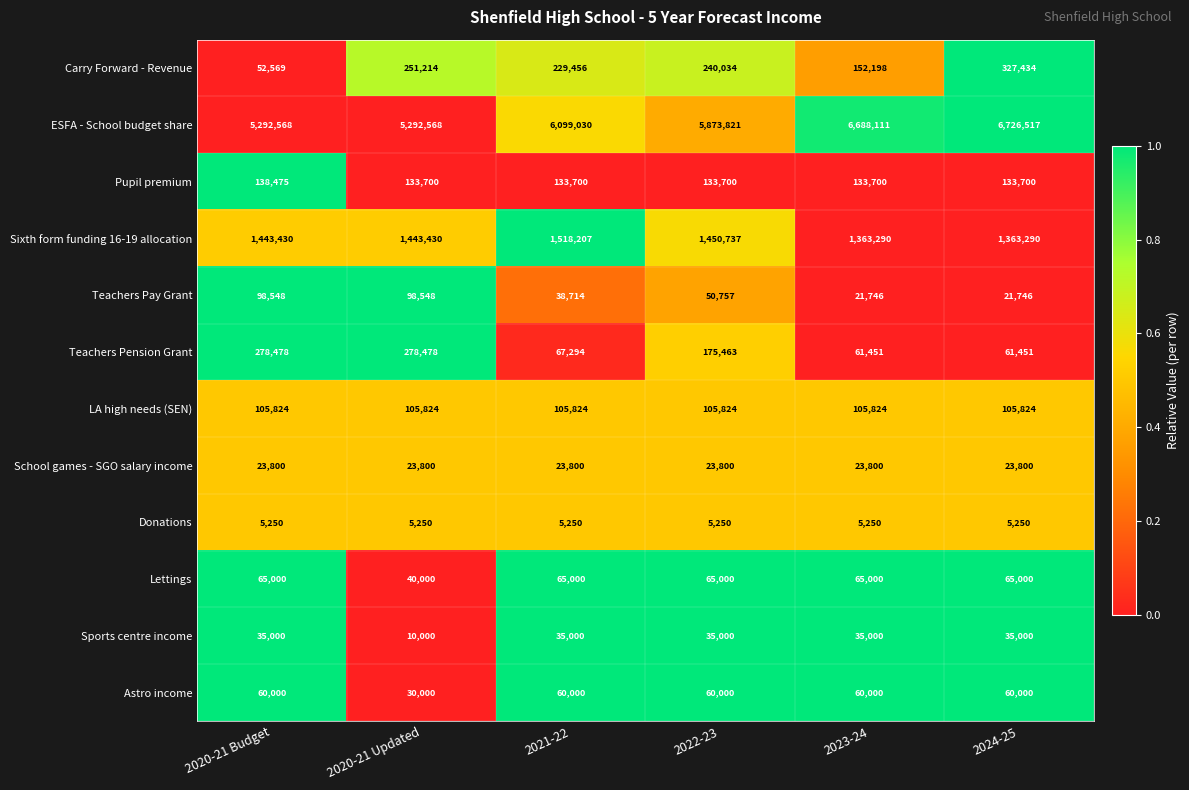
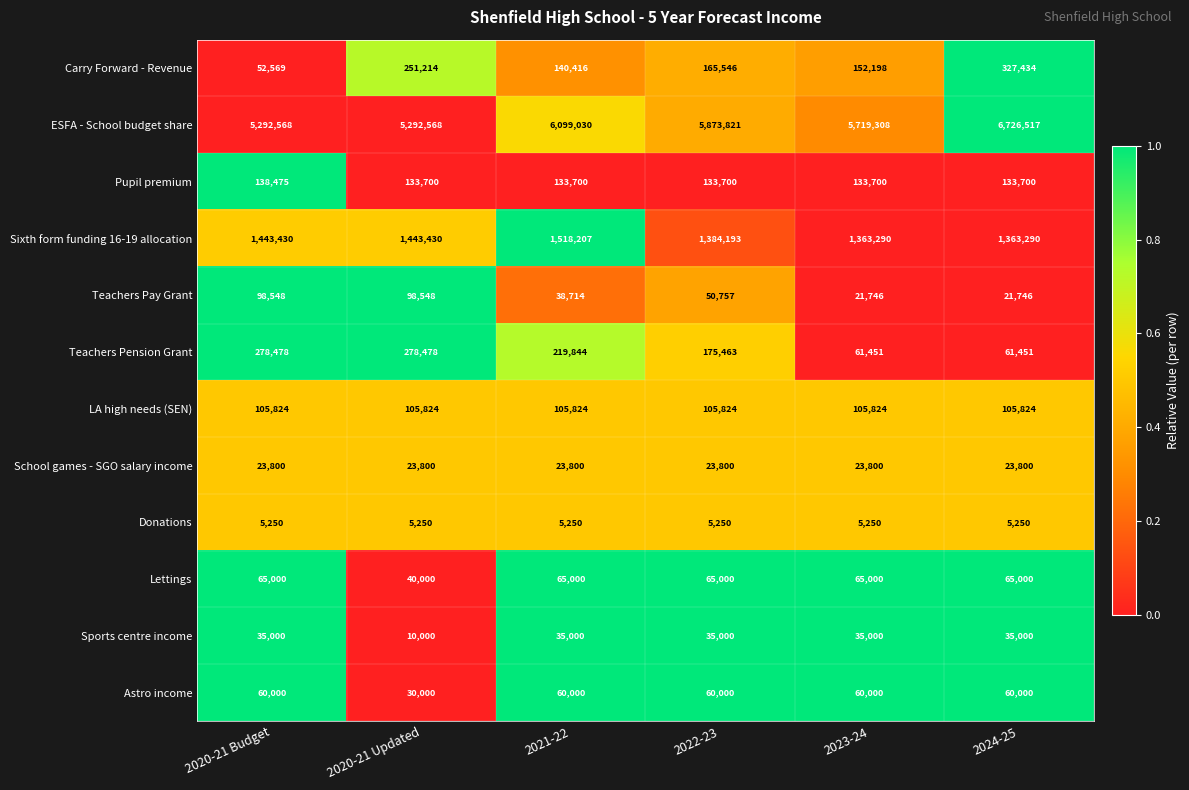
  {
    "Carry Forward - Revenue": {
      "2020-21 Budget": "52,569",
      "2020-21 Updated": "251,214",
-     "2021-22": "229,456",
-     "2022-23": "240,034",
+     "2021-22": "140,416",
+     "2022-23": "165,546",
      "2023-24": "152,198",
      "2024-25": "327,434"
    },
    "ESFA - School budget share": {
      "2020-21 Budget": "5,292,568",
      "2020-21 Updated": "5,292,568",
      "2021-22": "6,099,030",
      "2022-23": "5,873,821",
-     "2023-24": "6,688,111",
+     "2023-24": "5,719,308",
      "2024-25": "6,726,517"
    },
    "Pupil premium": {
      "2020-21 Budget": "138,475",
      "2020-21 Updated": "133,700",
      "2021-22": "133,700",
      "2022-23": "133,700",
      "2023-24": "133,700",
      "2024-25": "133,700"
    },
    "Sixth form funding 16-19 allocation": {
      "2020-21 Budget": "1,443,430",
      "2020-21 Updated": "1,443,430",
      "2021-22": "1,518,207",
-     "2022-23": "1,450,737",
+     "2022-23": "1,384,193",
      "2023-24": "1,363,290",
      "2024-25": "1,363,290"
    },
    "Teachers Pay Grant": {
      "2020-21 Budget": "98,548",
      "2020-21 Updated": "98,548",
      "2021-22": "38,714",
      "2022-23": "50,757",
      "2023-24": "21,746",
      "2024-25": "21,746"
    },
    "Teachers Pension Grant": {
      "2020-21 Budget": "278,478",
      "2020-21 Updated": "278,478",
-     "2021-22": "67,294",
+     "2021-22": "219,844",
      "2022-23": "175,463",
      "2023-24": "61,451",
      "2024-25": "61,451"
    },
    "LA high needs (SEN)": {
      "2020-21 Budget": "105,824",
      "2020-21 Updated": "105,824",
      "2021-22": "105,824",
      "2022-23": "105,824",
      "2023-24": "105,824",
      "2024-25": "105,824"
    },
    "School games - SGO salary income": {
      "2020-21 Budget": "23,800",
      "2020-21 Updated": "23,800",
      "2021-22": "23,800",
      "2022-23": "23,800",
      "2023-24": "23,800",
      "2024-25": "23,800"
    },
    "Donations": {
      "2020-21 Budget": "5,250",
      "2020-21 Updated": "5,250",
      "2021-22": "5,250",
      "2022-23": "5,250",
      "2023-24": "5,250",
      "2024-25": "5,250"
    },
    "Lettings": {
      "2020-21 Budget": "65,000",
      "2020-21 Updated": "40,000",
      "2021-22": "65,000",
      "2022-23": "65,000",
      "2023-24": "65,000",
      "2024-25": "65,000"
    },
    "Sports centre income": {
      "2020-21 Budget": "35,000",
      "2020-21 Updated": "10,000",
      "2021-22": "35,000",
      "2022-23": "35,000",
      "2023-24": "35,000",
      "2024-25": "35,000"
    },
    "Astro income": {
      "2020-21 Budget": "60,000",
      "2020-21 Updated": "30,000",
      "2021-22": "60,000",
      "2022-23": "60,000",
      "2023-24": "60,000",
      "2024-25": "60,000"
    }
  }
